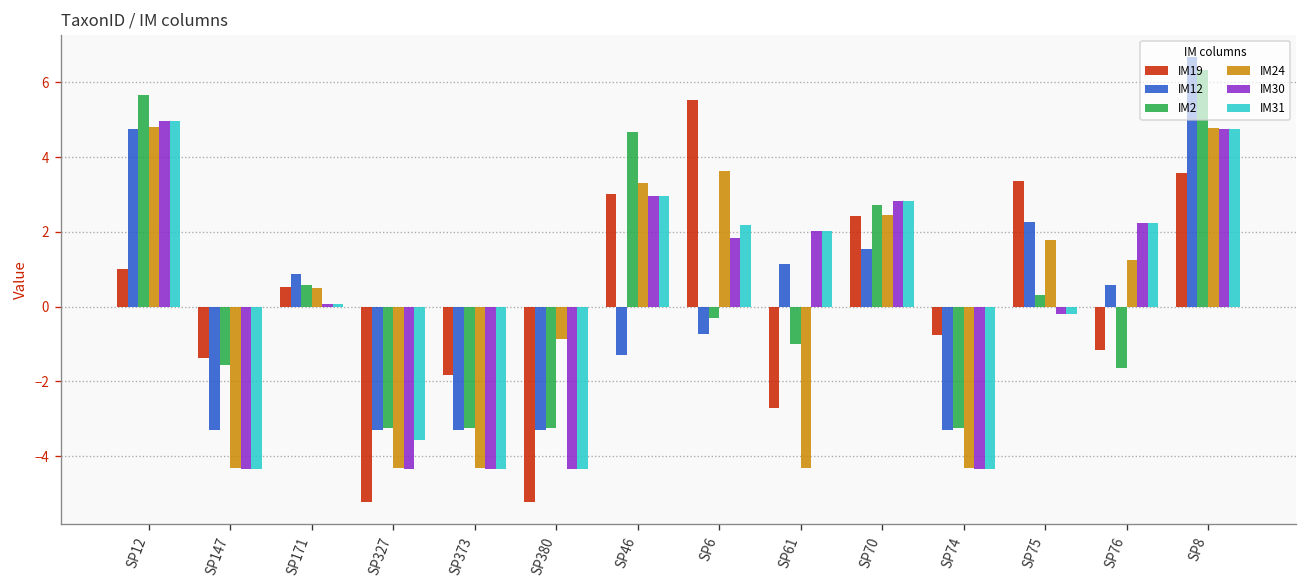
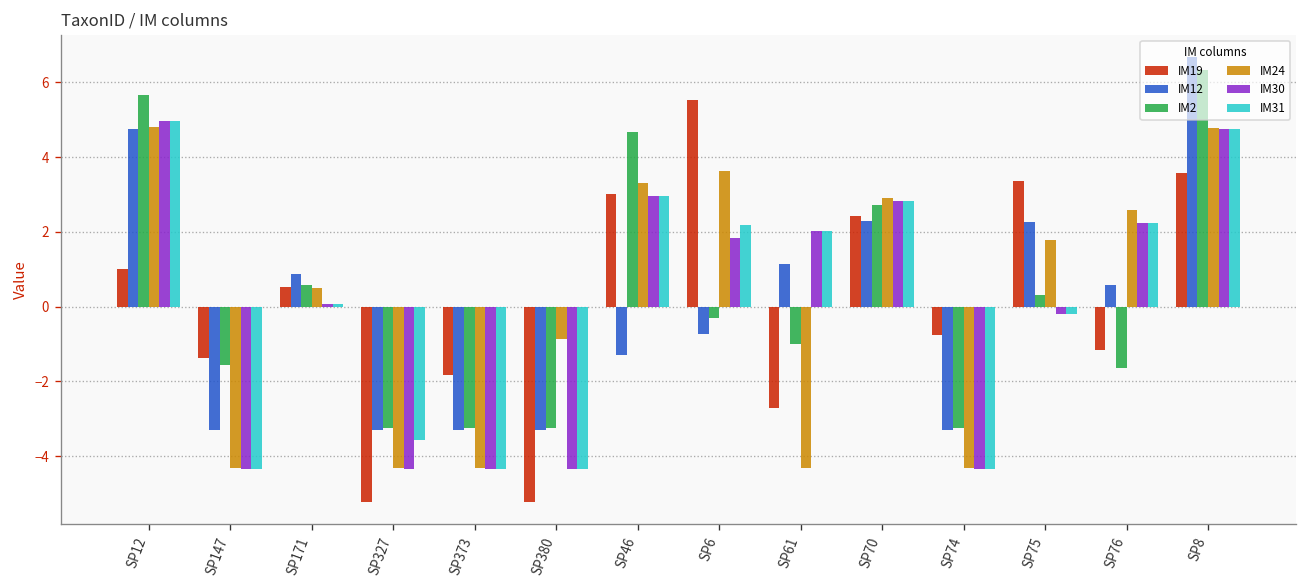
  {
    "IM19": {
      "SP12": 1.0,
      "SP147": -1.4,
      "SP171": 0.5,
      "SP327": -5.2,
      "SP373": -1.8,
      "SP380": -5.2,
      "SP46": 3.0,
      "SP6": 5.5,
      "SP61": -2.7,
      "SP70": 2.4,
      "SP74": -0.8,
      "SP75": 3.4,
      "SP76": -1.2,
      "SP8": 3.6
    },
    "IM12": {
      "SP12": 4.7,
      "SP147": -3.3,
      "SP171": 0.9,
      "SP327": -3.3,
      "SP373": -3.3,
      "SP380": -3.3,
      "SP46": -1.3,
      "SP6": -0.7,
      "SP61": 1.1,
-     "SP70": 1.5,
+     "SP70": 2.3,
      "SP74": -3.3,
      "SP75": 2.3,
      "SP76": 0.6
    },
    "IM2": {
      "SP12": 5.6,
      "SP147": -1.5,
      "SP171": 0.6,
      "SP327": -3.2,
      "SP373": -3.2,
      "SP380": -3.2,
      "SP46": 4.7,
      "SP6": -0.3,
      "SP61": -1.0,
      "SP70": 2.7,
      "SP74": -3.2,
      "SP75": 0.3,
      "SP76": -1.6
    },
    "IM24": {
      "SP12": 4.8,
      "SP147": -4.3,
      "SP171": 0.5,
      "SP327": -4.3,
      "SP373": -4.3,
      "SP380": -0.9,
      "SP46": 3.3,
      "SP6": 3.6,
      "SP61": -4.3,
-     "SP70": 2.4,
+     "SP70": 2.9,
      "SP74": -4.3,
      "SP75": 1.8,
-     "SP76": 1.2,
+     "SP76": 2.6,
      "SP8": 4.8
    },
    "IM30": {
      "SP12": 5.0,
      "SP147": -4.4,
      "SP327": -4.4,
      "SP373": -4.4,
      "SP380": -4.4,
      "SP46": 3.0,
      "SP6": 1.8,
      "SP61": 2.0,
      "SP70": 2.8,
      "SP74": -4.4,
      "SP75": -0.2,
      "SP76": 2.2,
      "SP8": 4.7
    },
    "IM31": {
      "SP12": 5.0,
      "SP147": -4.4,
      "SP327": -3.6,
      "SP373": -4.4,
      "SP380": -4.4,
      "SP46": 3.0,
      "SP6": 2.2,
      "SP61": 2.0,
      "SP70": 2.8,
      "SP74": -4.4,
      "SP75": -0.2,
      "SP76": 2.2,
      "SP8": 4.7
    }
  }
